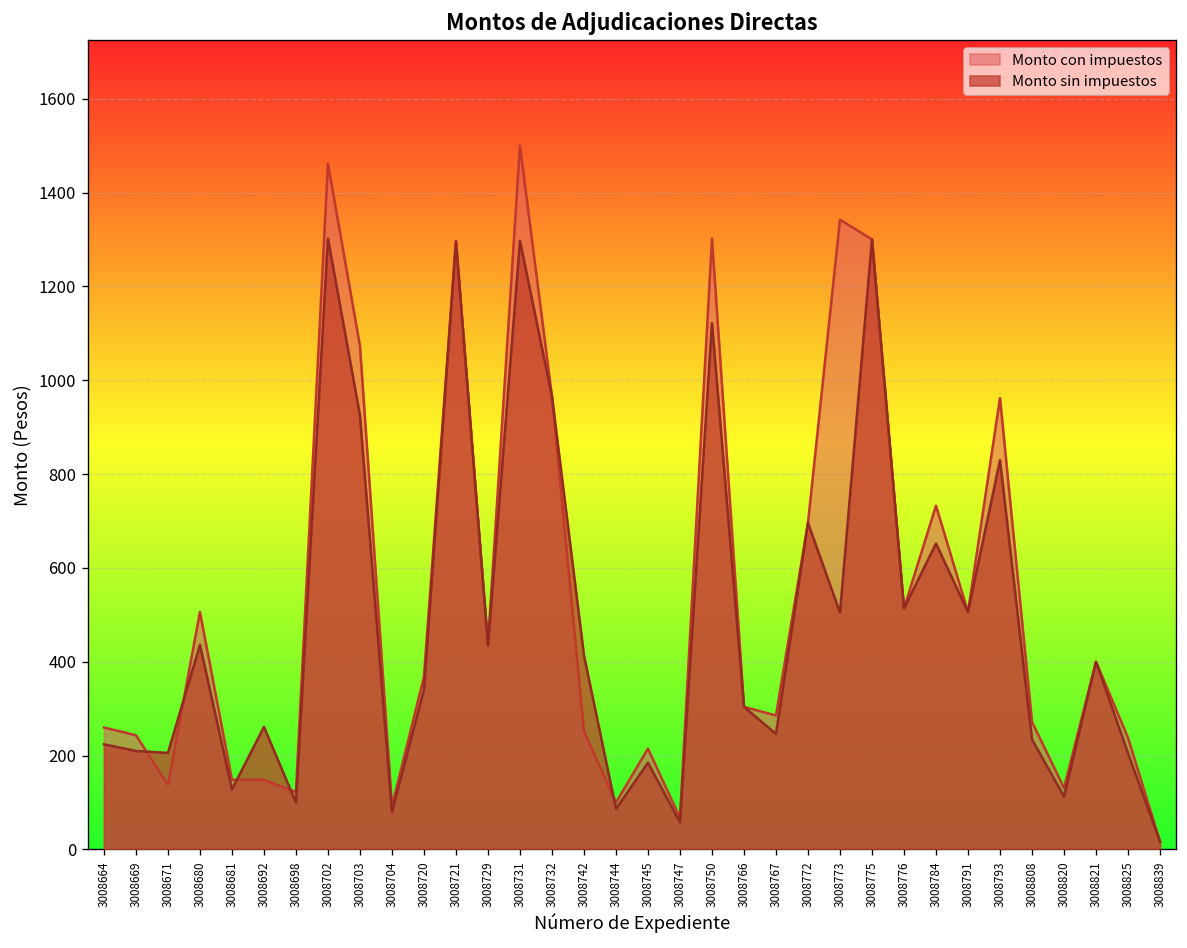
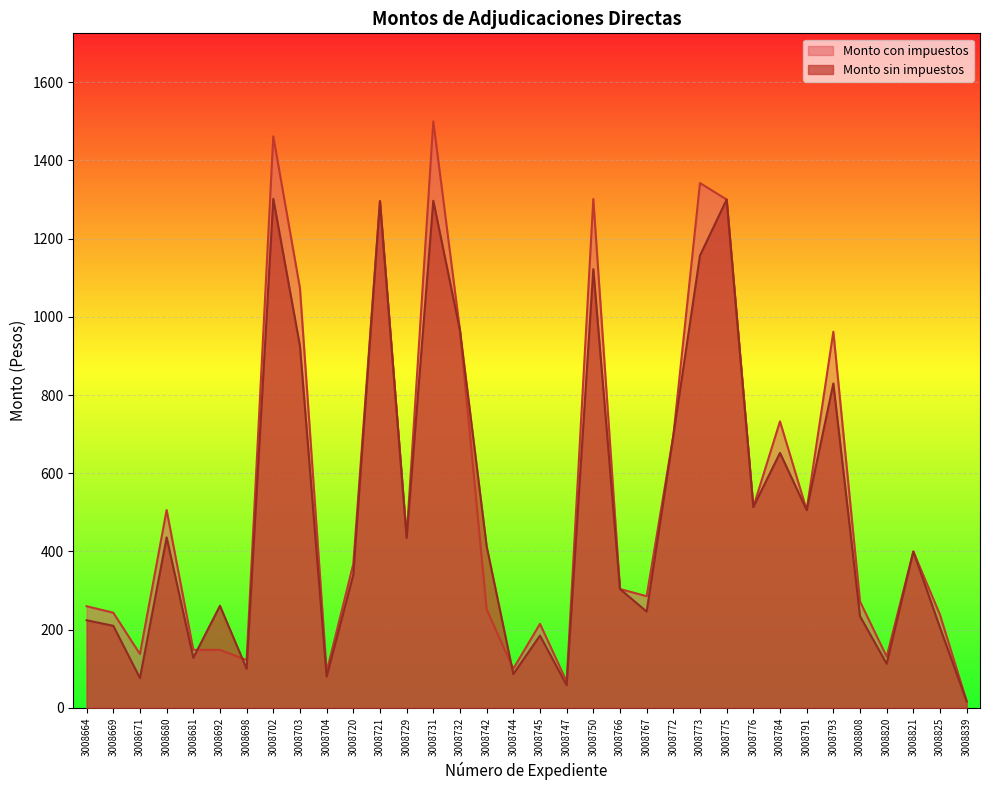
  {
    "Monto con impuestos": {
      "3008664": 260,
      "3008669": 240,
      "3008671": 140,
      "3008680": 510,
      "3008681": 150,
      "3008692": 150,
      "3008698": 120,
      "3008702": 1460,
      "3008703": 1070,
      "3008704": 90,
      "3008720": 370,
      "3008731": 1500,
      "3008742": 250,
      "3008744": 100,
      "3008745": 220,
      "3008747": 70,
      "3008750": 1300,
      "3008767": 290,
      "3008773": 1340,
      "3008784": 730,
      "3008793": 960,
      "3008808": 270,
      "3008820": 130,
      "3008825": 240
    },
    "Monto sin impuestos": {
      "3008664": 220,
      "3008669": 210,
-     "3008671": 210,
+     "3008671": 80,
      "3008680": 440,
      "3008681": 130,
      "3008692": 260,
      "3008698": 100,
      "3008702": 1300,
      "3008703": 930,
      "3008704": 80,
      "3008720": 340,
      "3008731": 1300,
      "3008742": 410,
      "3008744": 90,
      "3008745": 190,
      "3008747": 60,
      "3008750": 1120,
      "3008767": 250,
-     "3008773": 500,
+     "3008773": 1160,
      "3008784": 650,
      "3008793": 830,
      "3008808": 230,
      "3008820": 110,
      "3008825": 210
    }
  }
